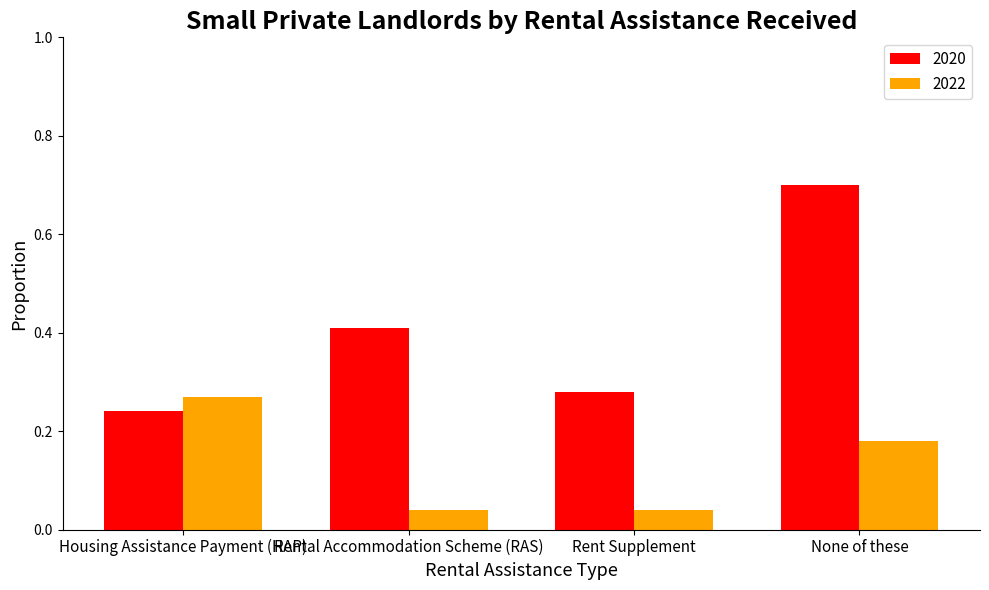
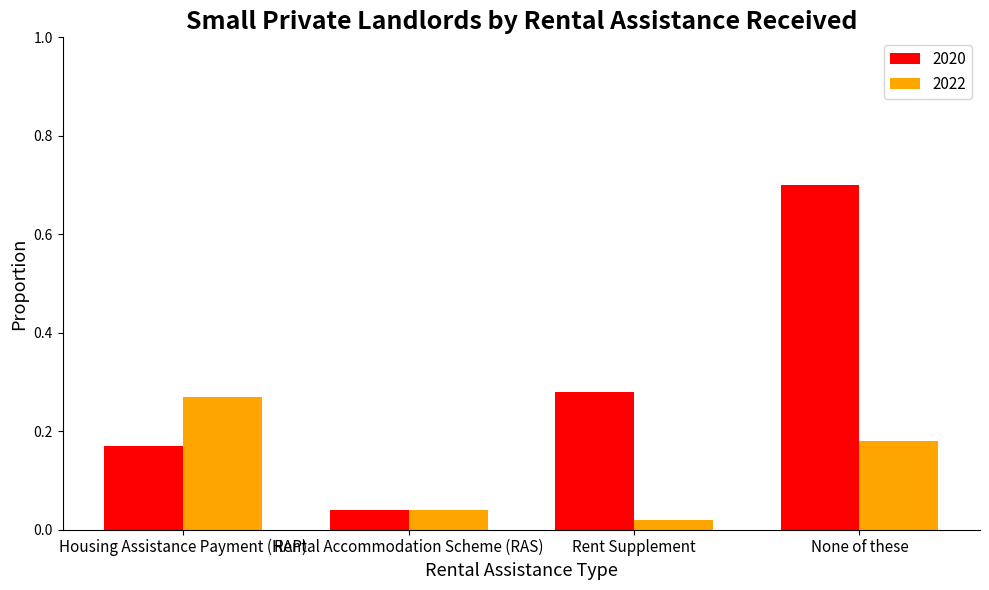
  {
    "2020": {
-     "Housing Assistance Payment (HAP)": 0.24,
-     "Rental Accommodation Scheme (RAS)": 0.41,
+     "Housing Assistance Payment (HAP)": 0.17,
+     "Rental Accommodation Scheme (RAS)": 0.04,
      "Rent Supplement": 0.28,
      "None of these": 0.70
    },
    "2022": {
      "Housing Assistance Payment (HAP)": 0.27,
      "Rental Accommodation Scheme (RAS)": 0.04,
-     "Rent Supplement": 0.04,
+     "Rent Supplement": 0.02,
      "None of these": 0.18
    }
  }
